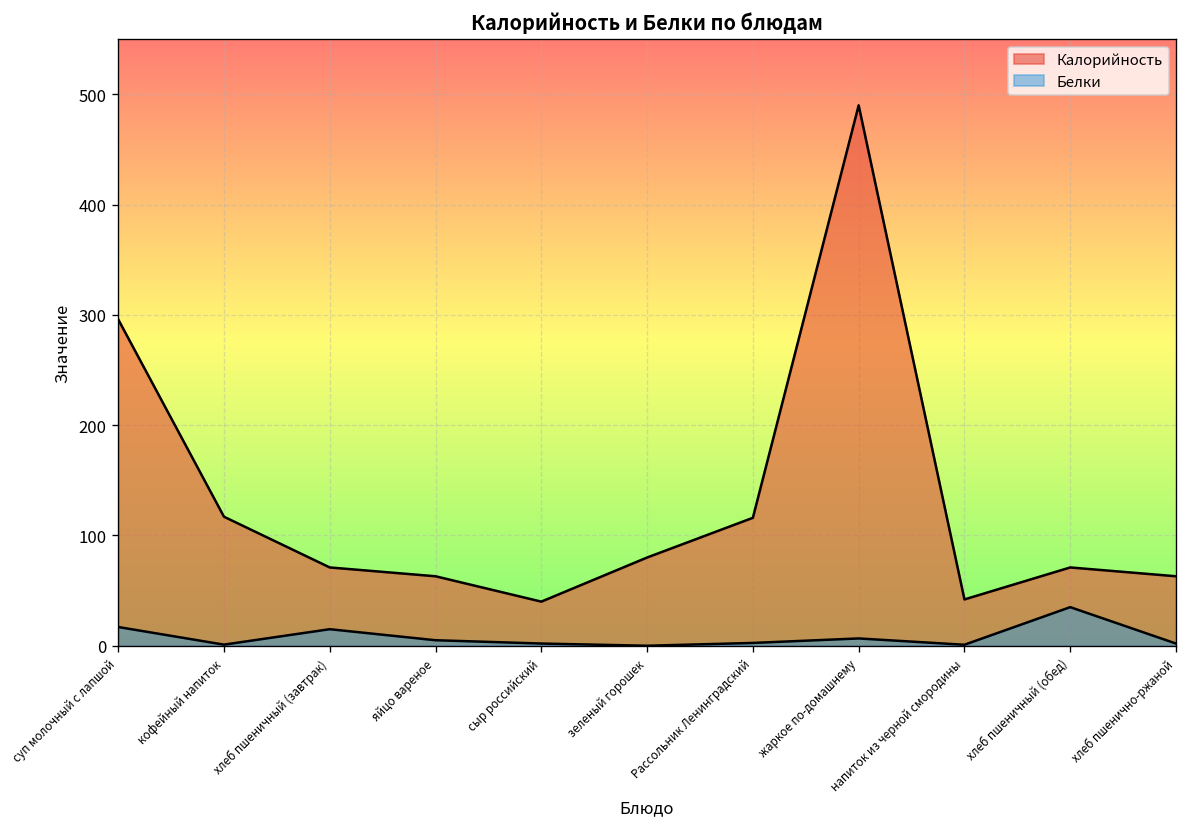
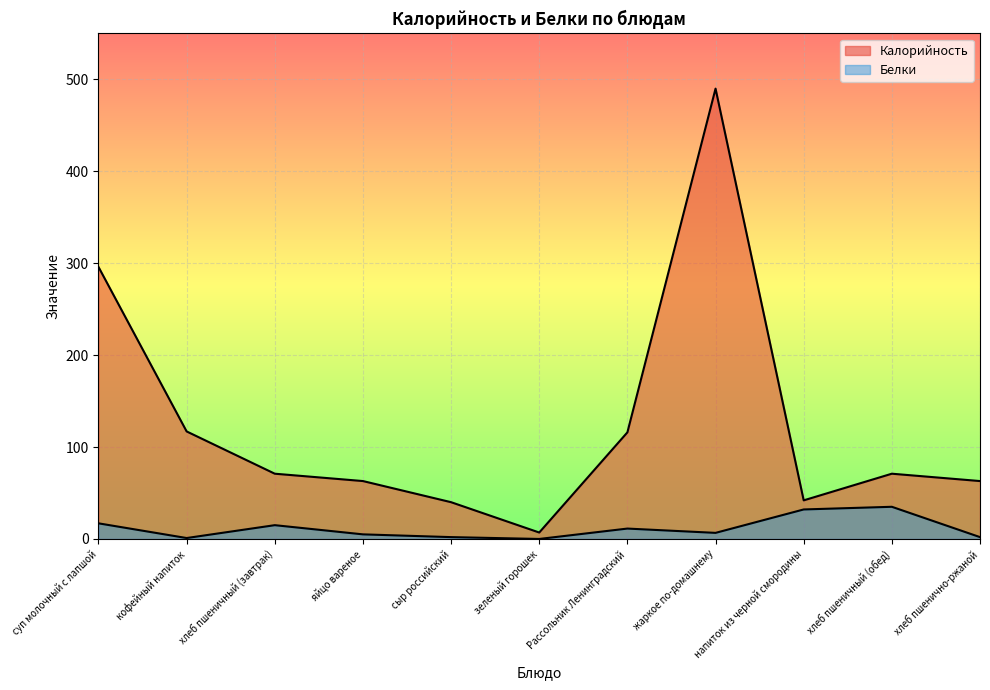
  {
    "Калорийность": {
      "суп молочный с лапшой": 300,
      "кофейный напиток": 120,
      "хлеб пшеничный (завтрак)": 70,
      "яйцо вареное": 60,
      "сыр российский": 40,
-     "зеленый горошек": 80,
+     "зеленый горошек": 10,
      "Рассольник Ленинградский": 120,
      "жаркое по-домашнему": 490,
      "напиток из черной смородины": 40,
      "хлеб пшеничный (обед)": 70,
      "хлеб пшенично-ржаной": 60
    },
    "Белки": {
      "суп молочный с лапшой": 20,
      "кофейный напиток": 0,
      "хлеб пшеничный (завтрак)": 20,
      "яйцо вареное": 10,
      "сыр российский": 0,
      "зеленый горошек": 0,
-     "Рассольник Ленинградский": 0,
+     "Рассольник Ленинградский": 10,
      "жаркое по-домашнему": 10,
-     "напиток из черной смородины": 0,
+     "напиток из черной смородины": 30,
      "хлеб пшеничный (обед)": 40,
      "хлеб пшенично-ржаной": 0
    }
  }
